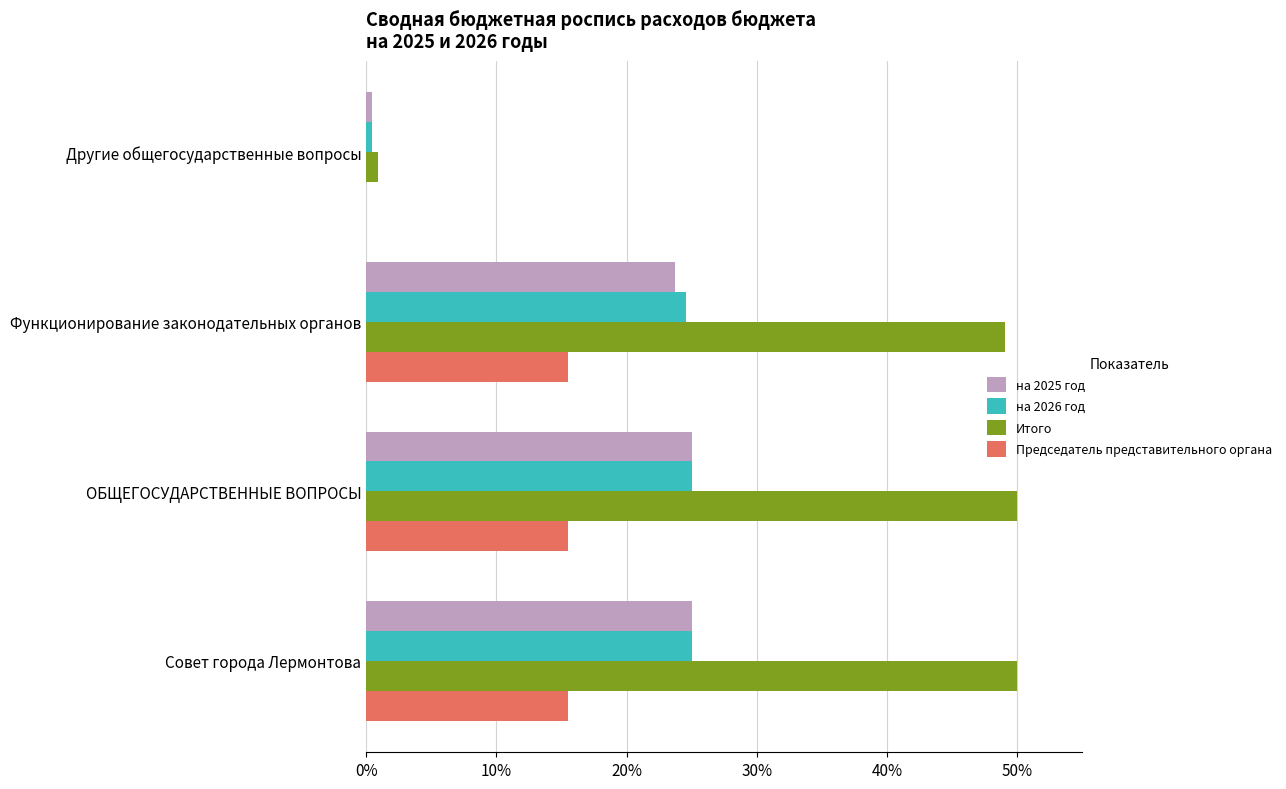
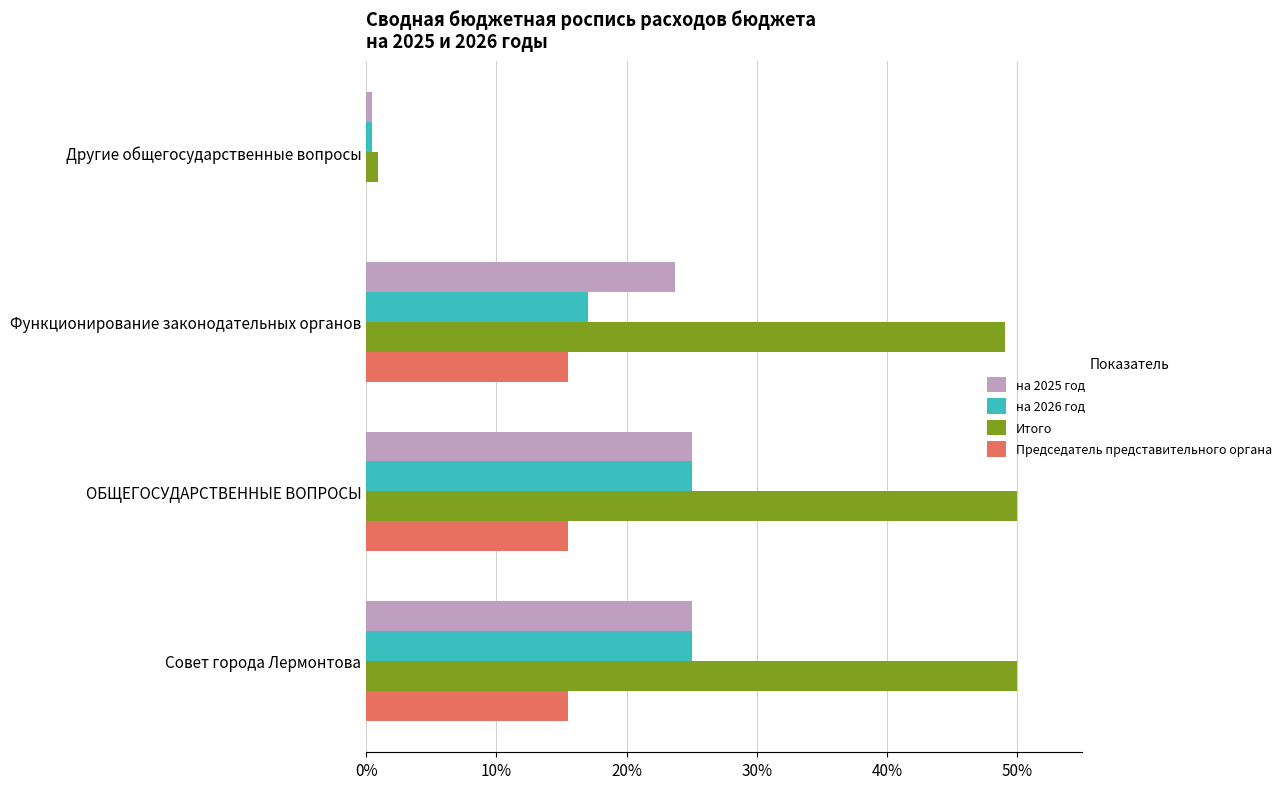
  {
    "на 2025 год": {
      "Другие общегосударственные вопросы": "0.5%",
      "Функционирование законодательных органов": "23.7%",
      "ОБЩЕГОСУДАРСТВЕННЫЕ ВОПРОСЫ": "25.0%",
      "Совет города Лермонтова": "25.0%"
    },
    "на 2026 год": {
      "Другие общегосударственные вопросы": "0.5%",
-     "Функционирование законодательных органов": "24.5%",
+     "Функционирование законодательных органов": "17.0%",
      "ОБЩЕГОСУДАРСТВЕННЫЕ ВОПРОСЫ": "25.0%",
      "Совет города Лермонтова": "25.0%"
    },
    "Итого": {
      "Другие общегосударственные вопросы": "0.9%",
      "Функционирование законодательных органов": "49.1%",
      "ОБЩЕГОСУДАРСТВЕННЫЕ ВОПРОСЫ": "50.0%",
      "Совет города Лермонтова": "50.0%"
    },
    "Председатель представительного органа": {
      "Другие общегосударственные вопросы": "0.0%",
      "Функционирование законодательных органов": "15.5%",
      "ОБЩЕГОСУДАРСТВЕННЫЕ ВОПРОСЫ": "15.5%",
      "Совет города Лермонтова": "15.5%"
    }
  }
